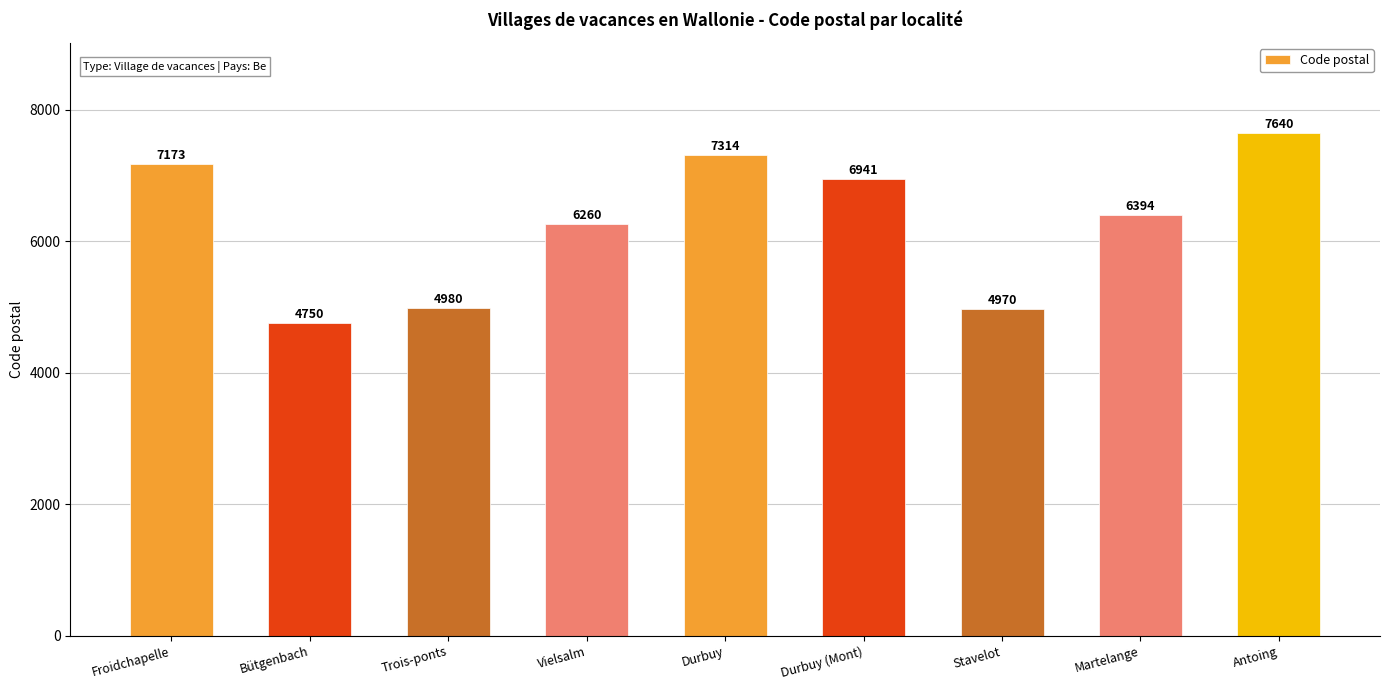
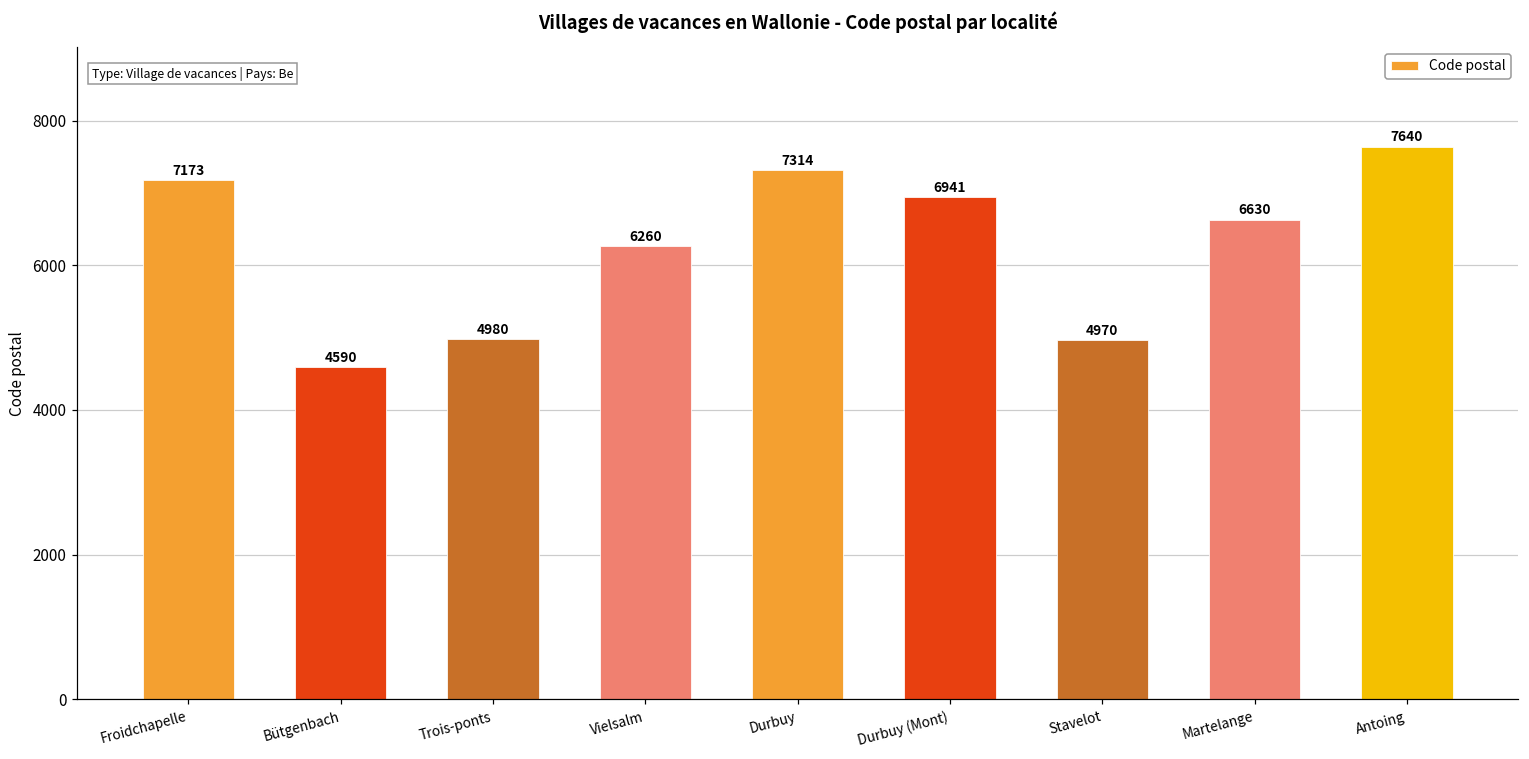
  {
    "Froidchapelle": 7173,
-   "Bütgenbach": 4750,
+   "Bütgenbach": 4590,
    "Trois-ponts": 4980,
    "Vielsalm": 6260,
    "Durbuy": 7314,
    "Durbuy (Mont)": 6941,
    "Stavelot": 4970,
-   "Martelange": 6394,
+   "Martelange": 6630,
    "Antoing": 7640
  }
